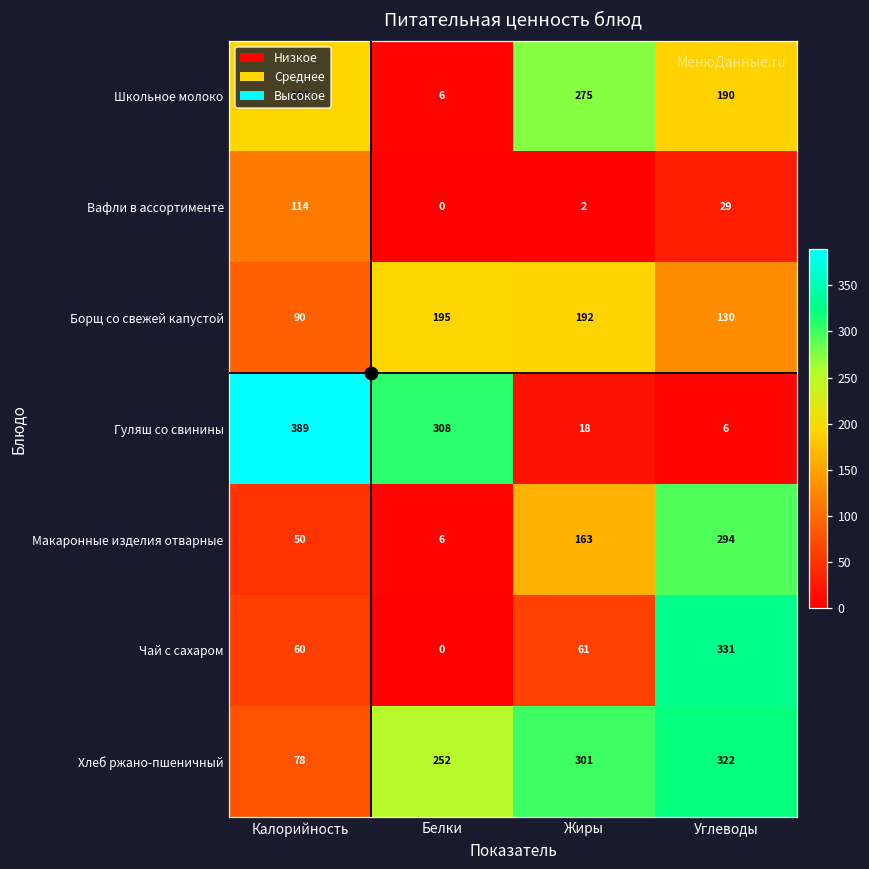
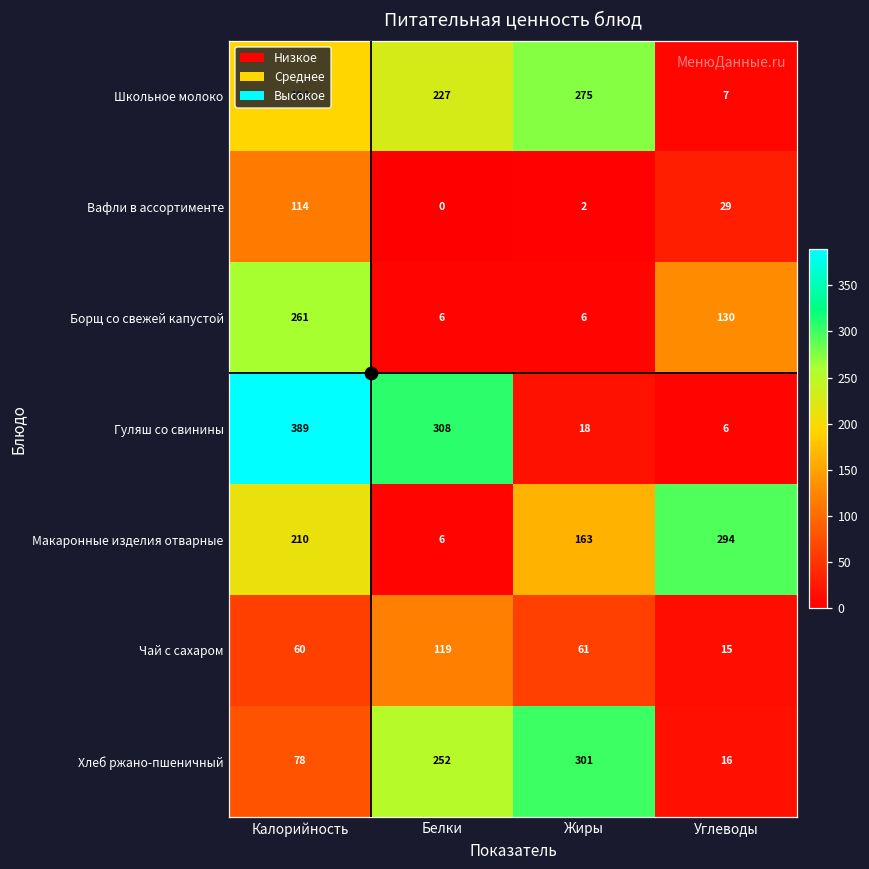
  {
    "Школьное молоко": {
-     "Белки": 6,
+     "Белки": 227,
      "Жиры": 275,
-     "Углеводы": 190
+     "Углеводы": 7
    },
    "Вафли в ассортименте": {
      "Калорийность": 114,
      "Белки": 0,
      "Жиры": 2,
      "Углеводы": 29
    },
    "Борщ со свежей капустой": {
-     "Калорийность": 90,
-     "Белки": 195,
-     "Жиры": 192,
+     "Калорийность": 261,
+     "Белки": 6,
+     "Жиры": 6,
      "Углеводы": 130
    },
    "Гуляш со свинины": {
      "Калорийность": 389,
      "Белки": 308,
      "Жиры": 18,
      "Углеводы": 6
    },
    "Макаронные изделия отварные": {
-     "Калорийность": 50,
+     "Калорийность": 210,
      "Белки": 6,
      "Жиры": 163,
      "Углеводы": 294
    },
    "Чай с сахаром": {
      "Калорийность": 60,
-     "Белки": 0,
+     "Белки": 119,
      "Жиры": 61,
-     "Углеводы": 331
+     "Углеводы": 15
    },
    "Хлеб ржано-пшеничный": {
      "Калорийность": 78,
      "Белки": 252,
      "Жиры": 301,
-     "Углеводы": 322
+     "Углеводы": 16
    }
  }
